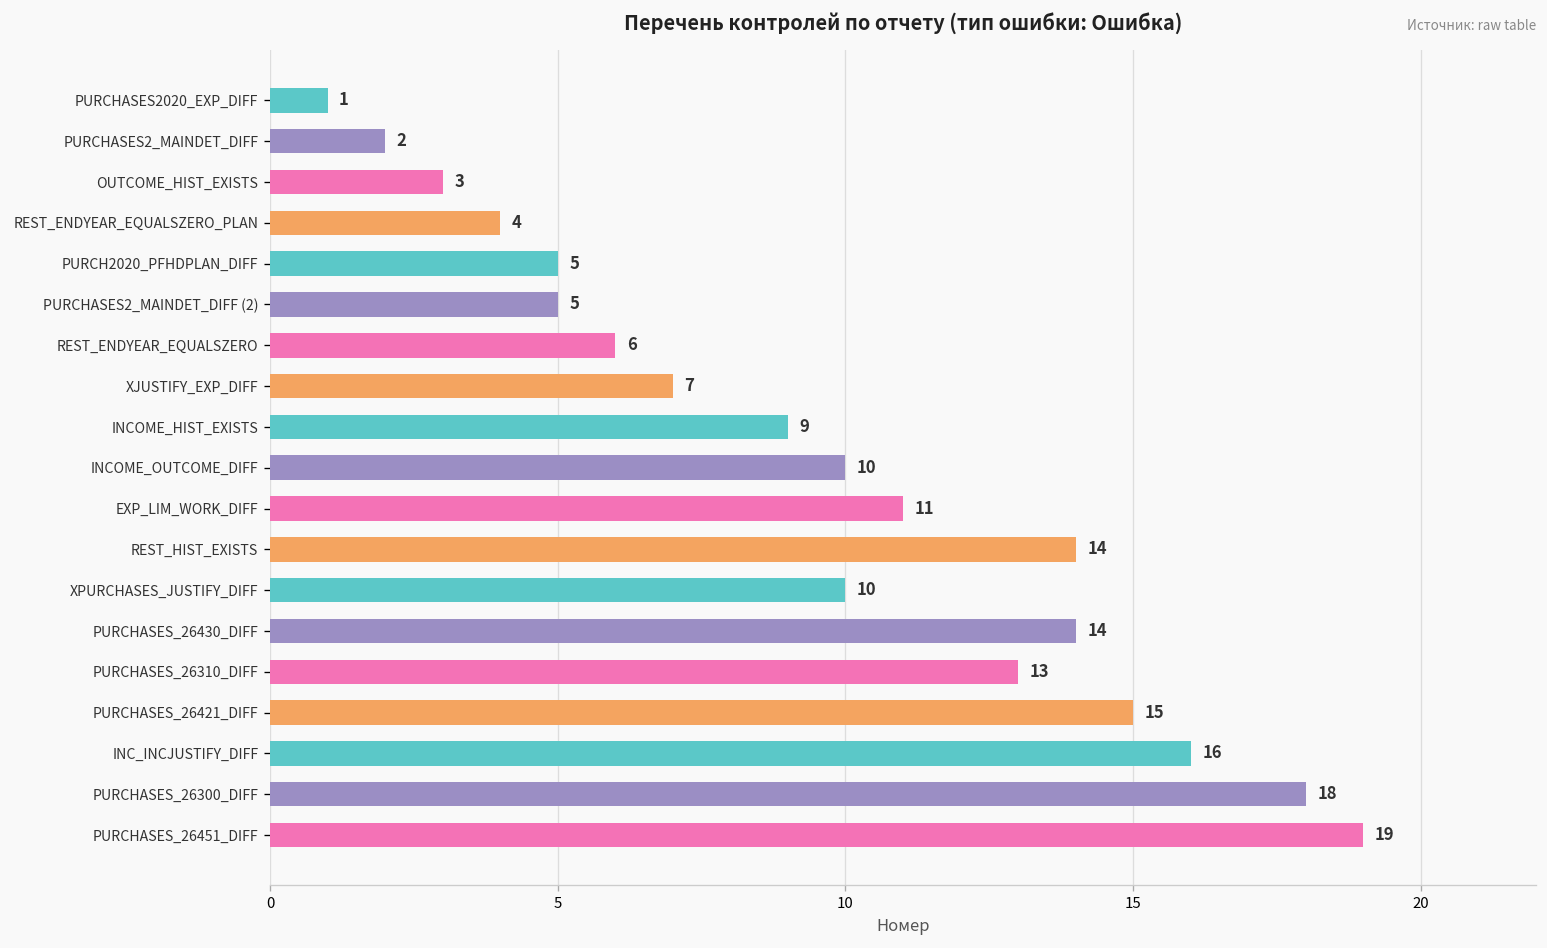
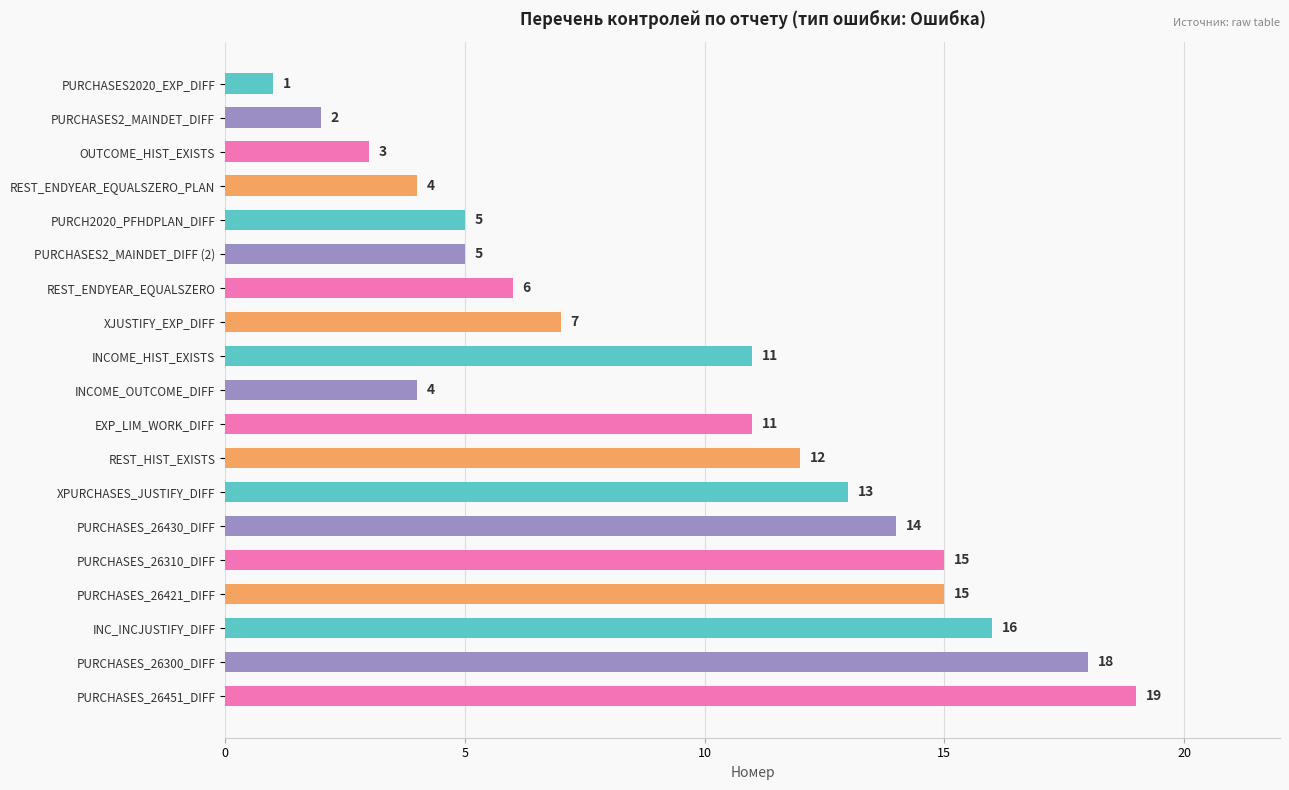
  {
    "PURCHASES2020_EXP_DIFF": 1,
    "PURCHASES2_MAINDET_DIFF": 2,
    "OUTCOME_HIST_EXISTS": 3,
    "REST_ENDYEAR_EQUALSZERO_PLAN": 4,
    "PURCH2020_PFHDPLAN_DIFF": 5,
    "PURCHASES2_MAINDET_DIFF (2)": 5,
    "REST_ENDYEAR_EQUALSZERO": 6,
    "XJUSTIFY_EXP_DIFF": 7,
-   "INCOME_HIST_EXISTS": 9,
-   "INCOME_OUTCOME_DIFF": 10,
+   "INCOME_HIST_EXISTS": 11,
+   "INCOME_OUTCOME_DIFF": 4,
    "EXP_LIM_WORK_DIFF": 11,
-   "REST_HIST_EXISTS": 14,
-   "XPURCHASES_JUSTIFY_DIFF": 10,
+   "REST_HIST_EXISTS": 12,
+   "XPURCHASES_JUSTIFY_DIFF": 13,
    "PURCHASES_26430_DIFF": 14,
-   "PURCHASES_26310_DIFF": 13,
+   "PURCHASES_26310_DIFF": 15,
    "PURCHASES_26421_DIFF": 15,
    "INC_INCJUSTIFY_DIFF": 16,
    "PURCHASES_26300_DIFF": 18,
    "PURCHASES_26451_DIFF": 19
  }
